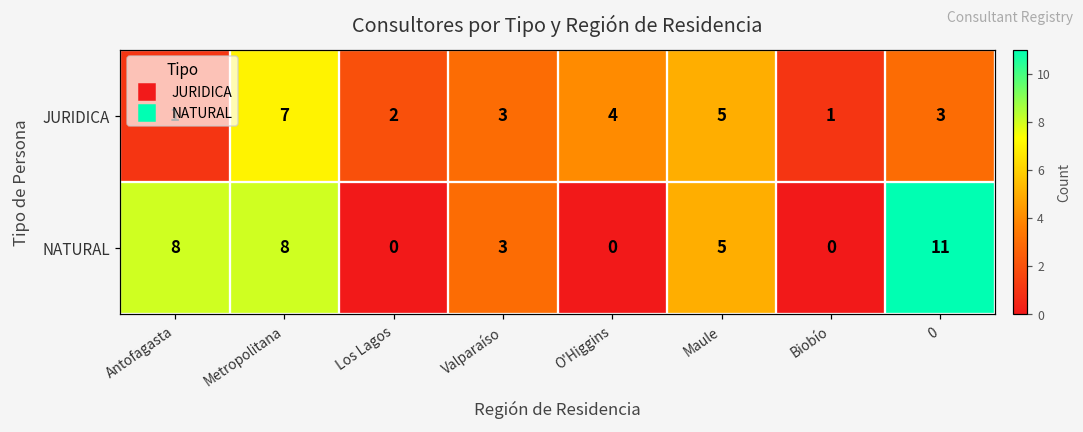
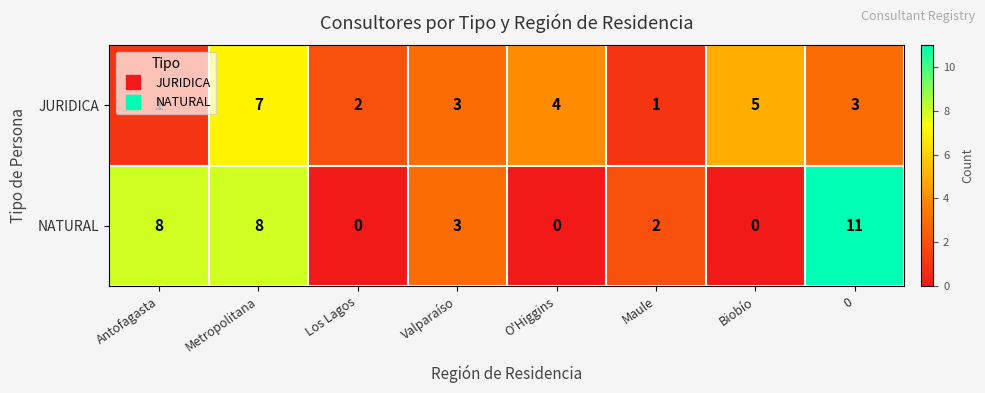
  {
    "JURIDICA": {
      "Metropolitana": 7,
      "Los Lagos": 2,
      "Valparaíso": 3,
      "O'Higgins": 4,
-     "Maule": 5,
-     "Biobío": 1,
+     "Maule": 1,
+     "Biobío": 5,
      "0": 3
    },
    "NATURAL": {
      "Antofagasta": 8,
      "Metropolitana": 8,
      "Los Lagos": 0,
      "Valparaíso": 3,
      "O'Higgins": 0,
-     "Maule": 5,
+     "Maule": 2,
      "Biobío": 0,
      "0": 11
    }
  }
